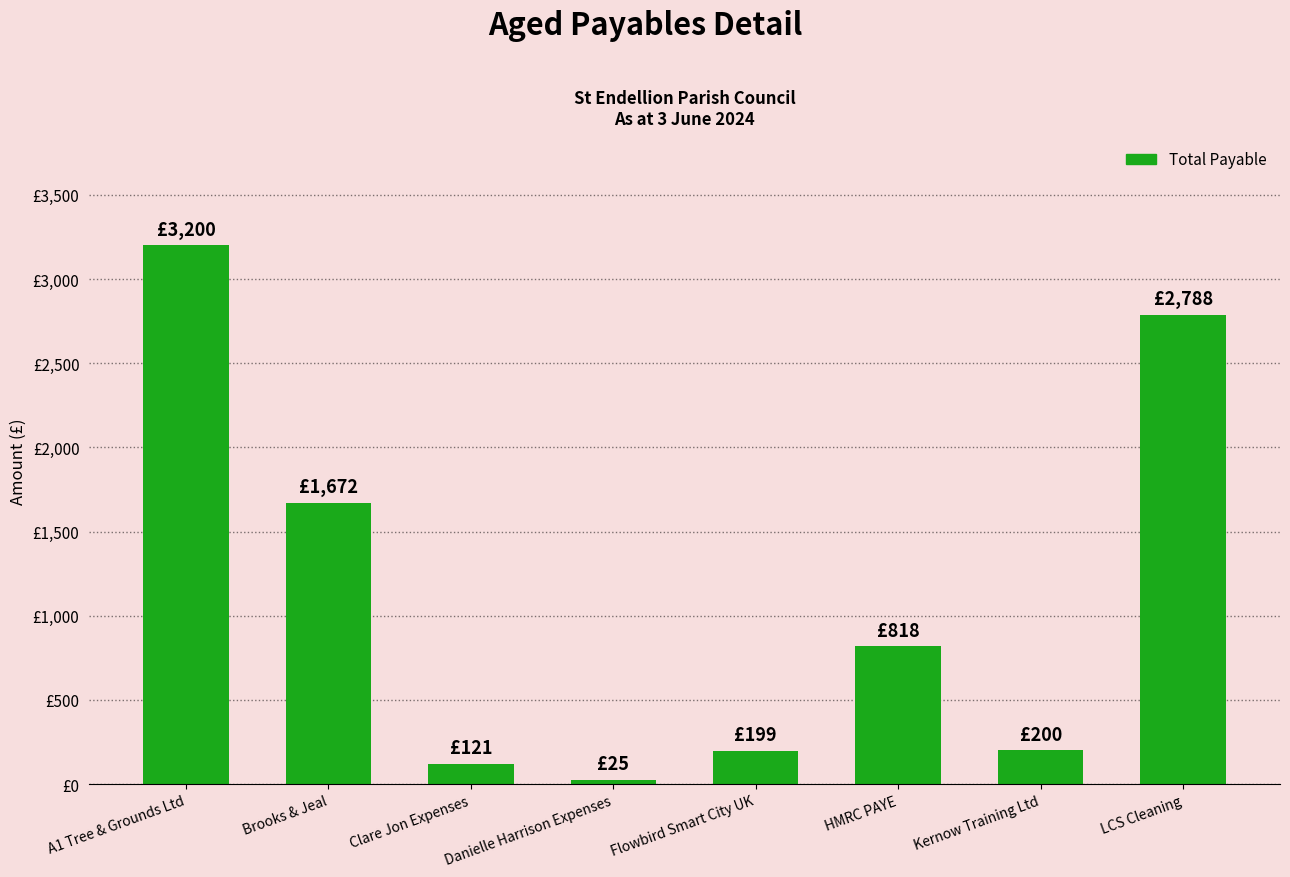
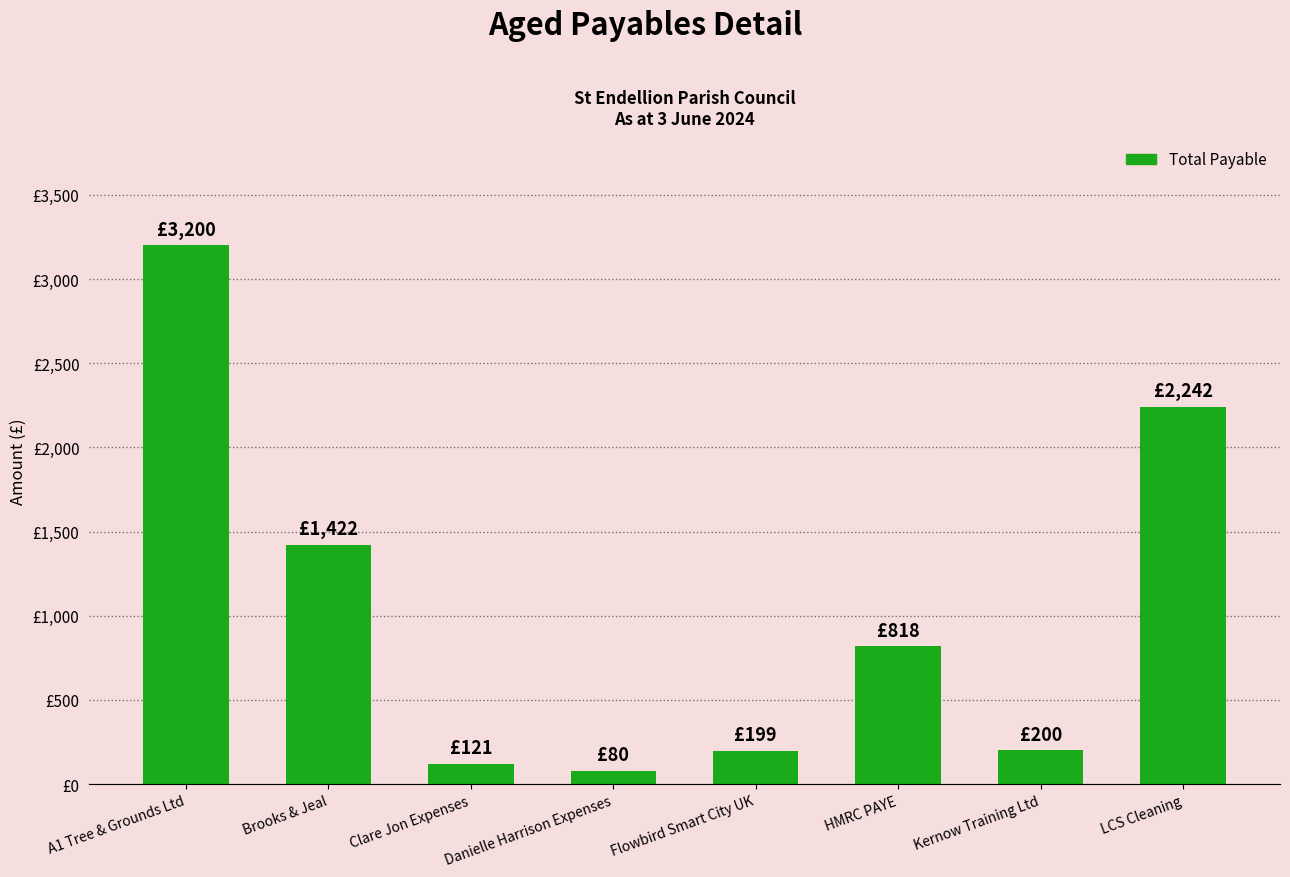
  {
    "A1 Tree & Grounds Ltd": "£3,200",
-   "Brooks & Jeal": "£1,672",
+   "Brooks & Jeal": "£1,422",
    "Clare Jon Expenses": "£121",
-   "Danielle Harrison Expenses": "£25",
+   "Danielle Harrison Expenses": "£80",
    "Flowbird Smart City UK": "£199",
    "HMRC PAYE": "£818",
    "Kernow Training Ltd": "£200",
-   "LCS Cleaning": "£2,788"
+   "LCS Cleaning": "£2,242"
  }
